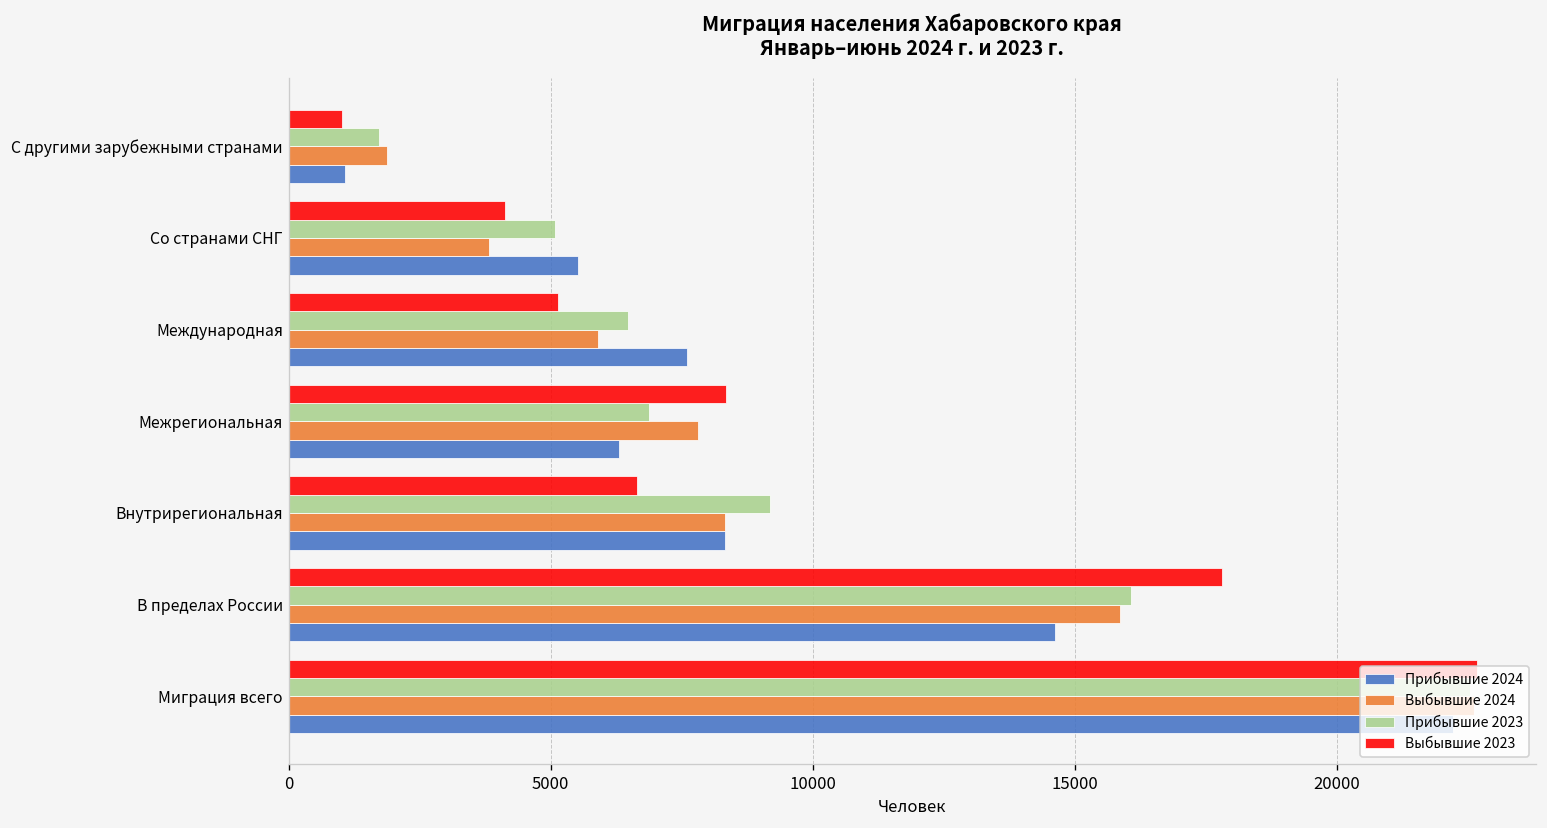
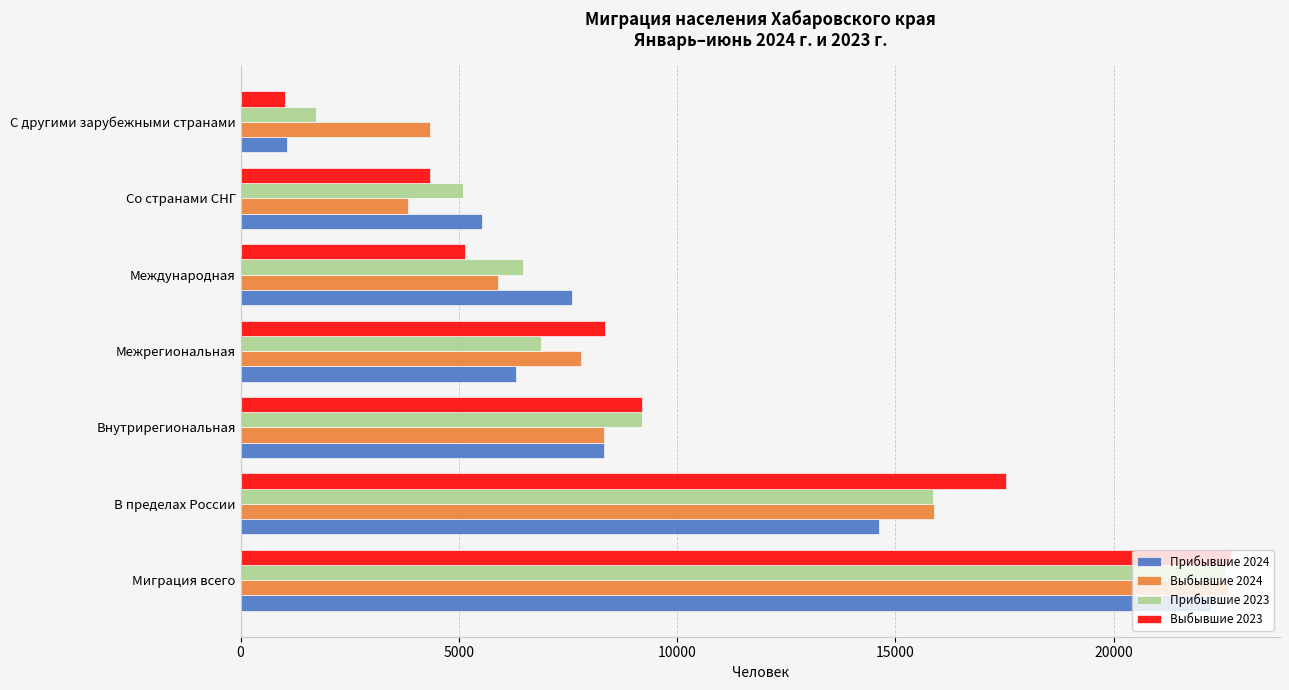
  {
    "Прибывшие 2024": {
      "С другими зарубежными странами": 1100,
      "Со странами СНГ": 5500,
      "Международная": 7600,
      "Межрегиональная": 6300,
      "Внутрирегиональная": 8300,
      "В пределах России": 14600
    },
    "Выбывшие 2024": {
-     "С другими зарубежными странами": 1900,
+     "С другими зарубежными странами": 4300,
      "Со странами СНГ": 3800,
      "Международная": 5900,
      "Межрегиональная": 7800,
      "Внутрирегиональная": 8300,
      "В пределах России": 15900
    },
    "Прибывшие 2023": {
      "С другими зарубежными странами": 1700,
      "Со странами СНГ": 5100,
      "Международная": 6500,
      "Межрегиональная": 6900,
      "Внутрирегиональная": 9200,
-     "В пределах России": 16100
+     "В пределах России": 15900
    },
    "Выбывшие 2023": {
      "С другими зарубежными странами": 1000,
-     "Со странами СНГ": 4100,
+     "Со странами СНГ": 4300,
      "Международная": 5100,
      "Межрегиональная": 8300,
-     "Внутрирегиональная": 6600,
-     "В пределах России": 17800
+     "Внутрирегиональная": 9200,
+     "В пределах России": 17500
    }
  }
